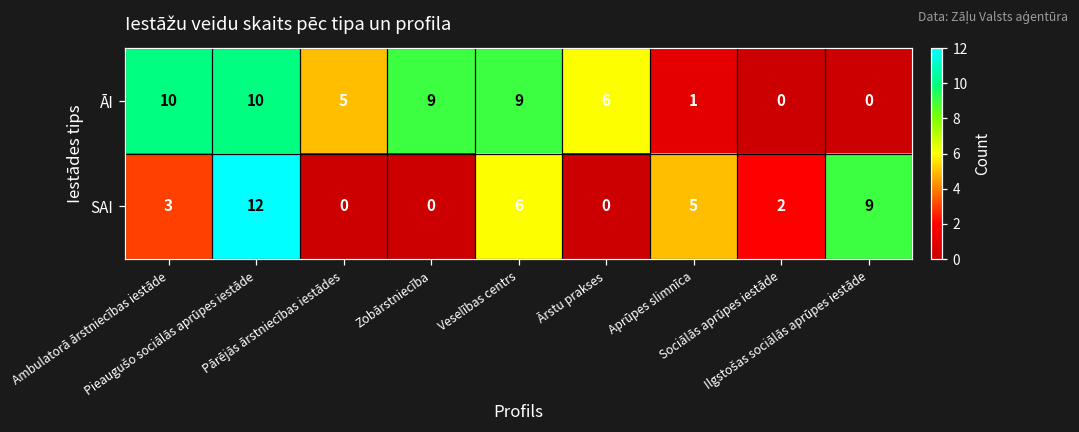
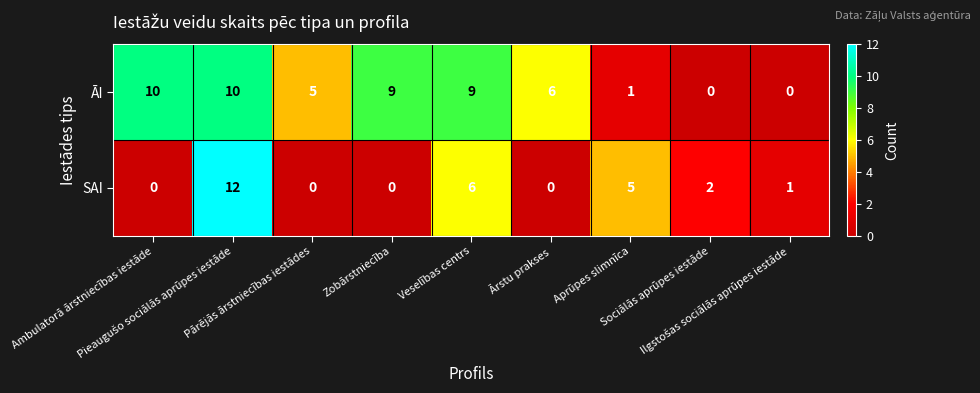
  {
    "ĀI": {
      "Ambulatorā ārstniecības iestāde": 10,
      "Pieaugušo sociālās aprūpes iestāde": 10,
      "Pārējās ārstniecības iestādes": 5,
      "Zobārstniecība": 9,
      "Veselības centrs": 9,
      "Ārstu prakses": 6,
      "Aprūpes slimnīca": 1,
      "Sociālās aprūpes iestāde": 0,
      "Ilgstošas sociālās aprūpes iestāde": 0
    },
    "SAI": {
-     "Ambulatorā ārstniecības iestāde": 3,
+     "Ambulatorā ārstniecības iestāde": 0,
      "Pieaugušo sociālās aprūpes iestāde": 12,
      "Pārējās ārstniecības iestādes": 0,
      "Zobārstniecība": 0,
      "Veselības centrs": 6,
      "Ārstu prakses": 0,
      "Aprūpes slimnīca": 5,
      "Sociālās aprūpes iestāde": 2,
-     "Ilgstošas sociālās aprūpes iestāde": 9
+     "Ilgstošas sociālās aprūpes iestāde": 1
    }
  }
